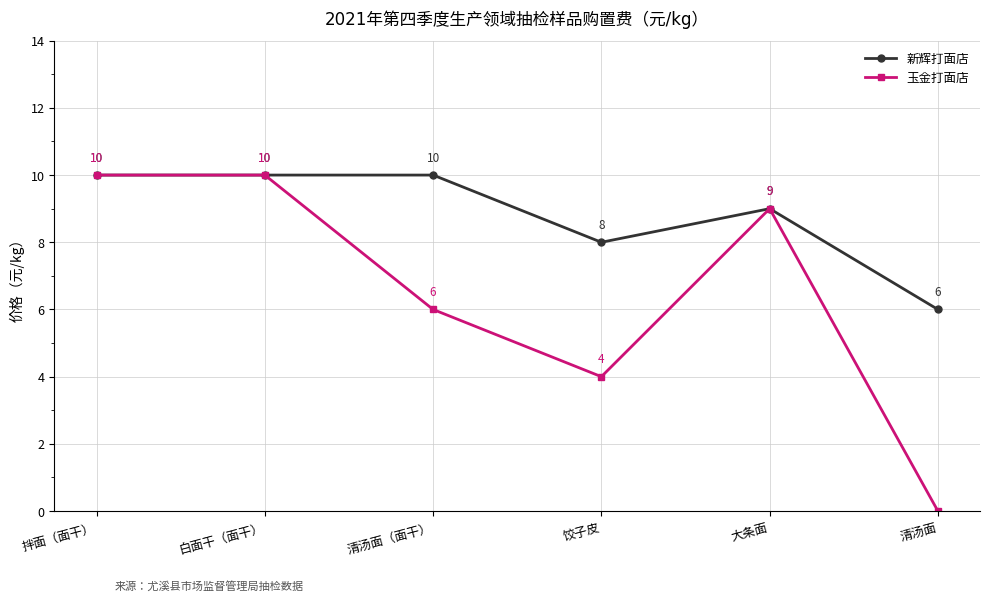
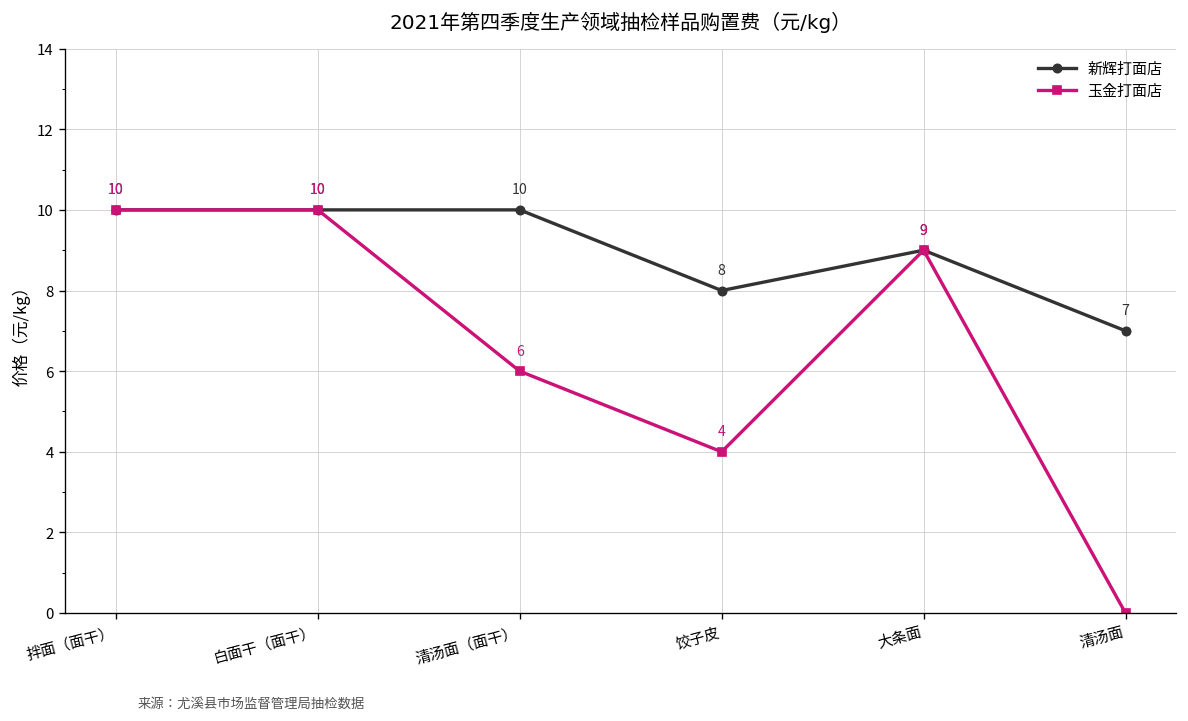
  {
    "新辉打面店": {
      "清汤面（面干）": 10,
      "饺子皮": 8,
-     "清汤面": 6
+     "清汤面": 7
    },
    "玉金打面店": {
      "清汤面（面干）": 6,
      "饺子皮": 4
    }
  }
